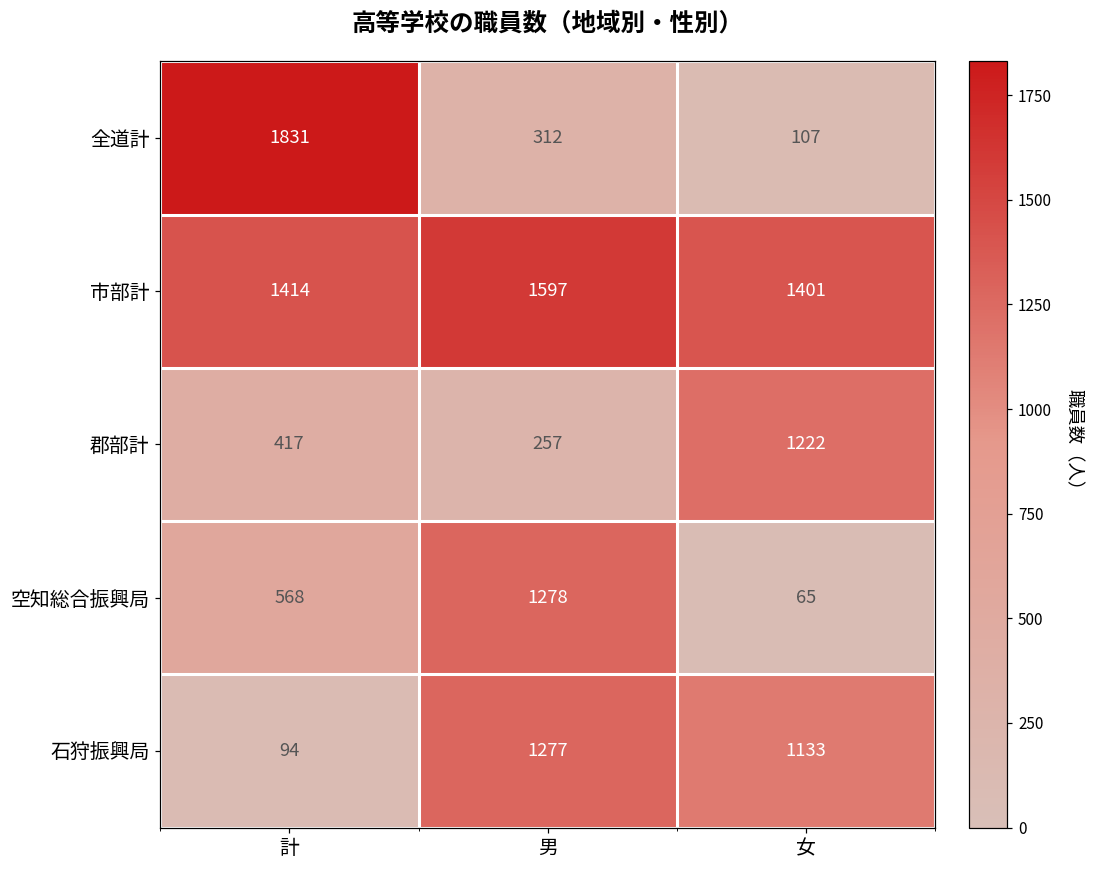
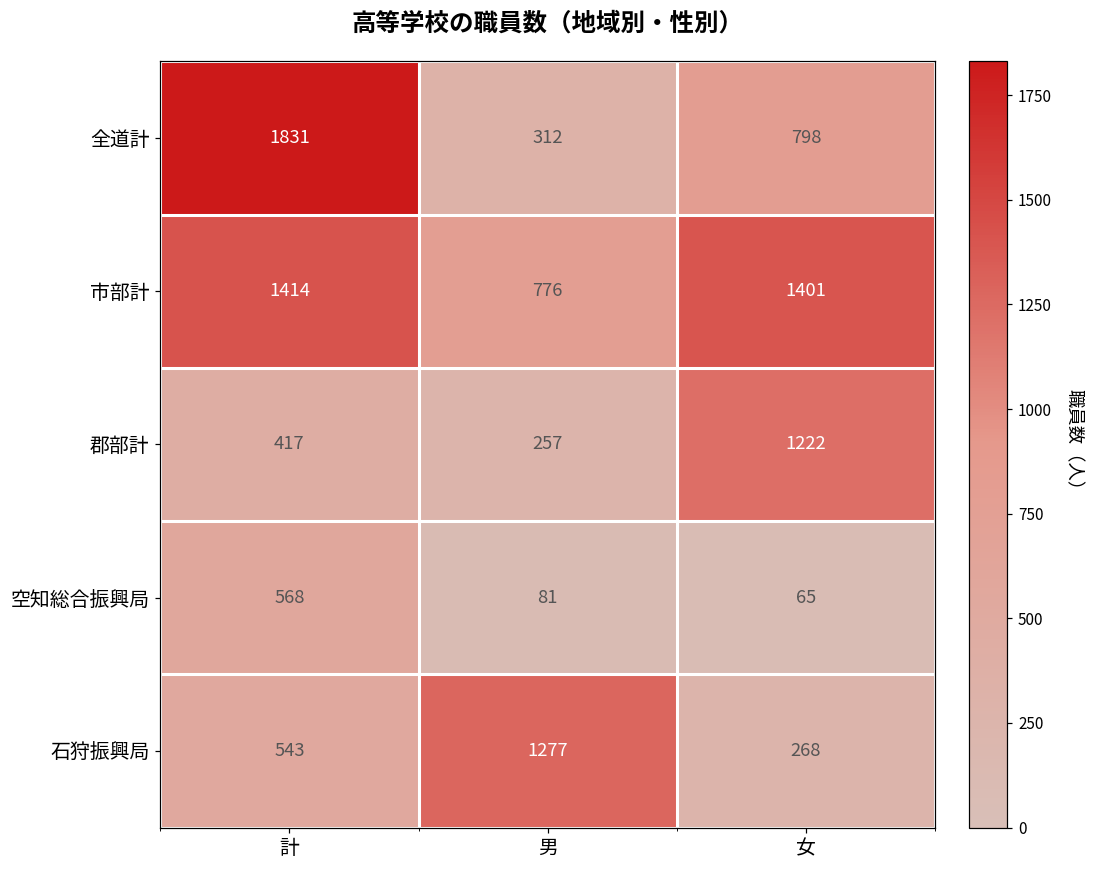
  {
    "全道計": {
      "計": 1831,
      "男": 312,
-     "女": 107
+     "女": 798
    },
    "市部計": {
      "計": 1414,
-     "男": 1597,
+     "男": 776,
      "女": 1401
    },
    "郡部計": {
      "計": 417,
      "男": 257,
      "女": 1222
    },
    "空知総合振興局": {
      "計": 568,
-     "男": 1278,
+     "男": 81,
      "女": 65
    },
    "石狩振興局": {
-     "計": 94,
+     "計": 543,
      "男": 1277,
-     "女": 1133
+     "女": 268
    }
  }
